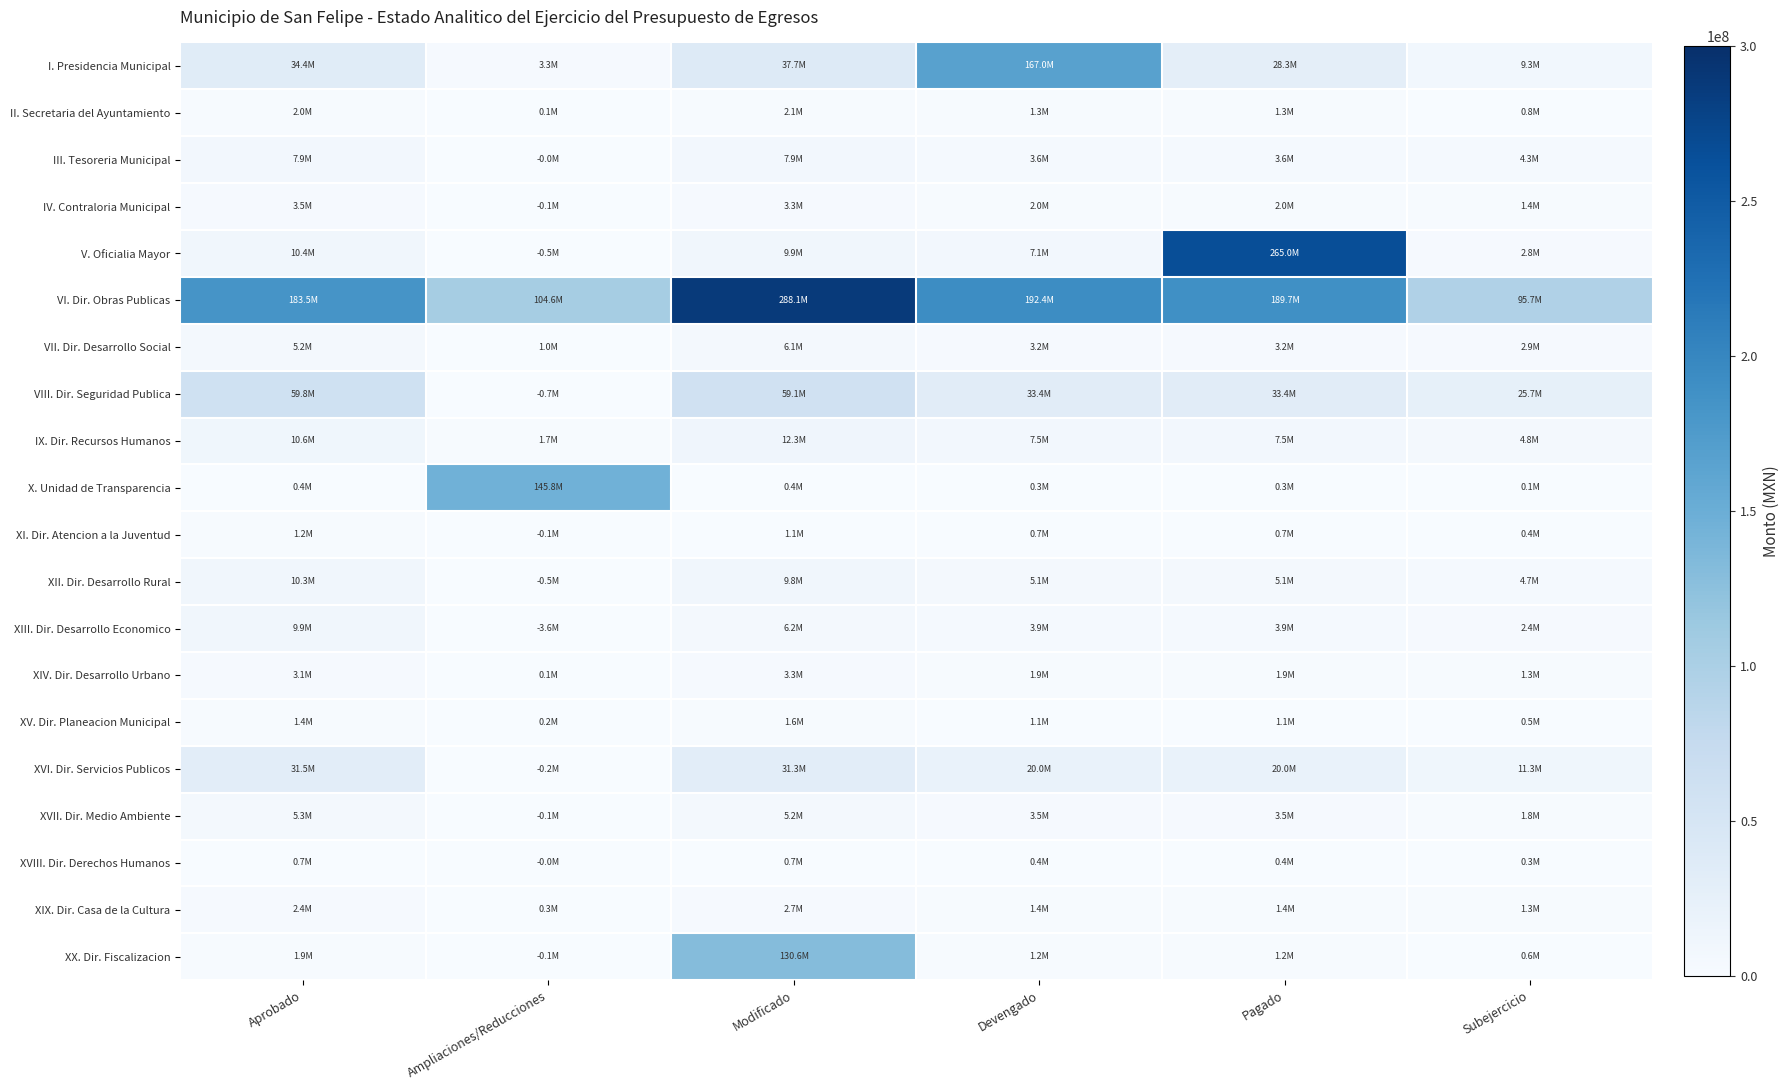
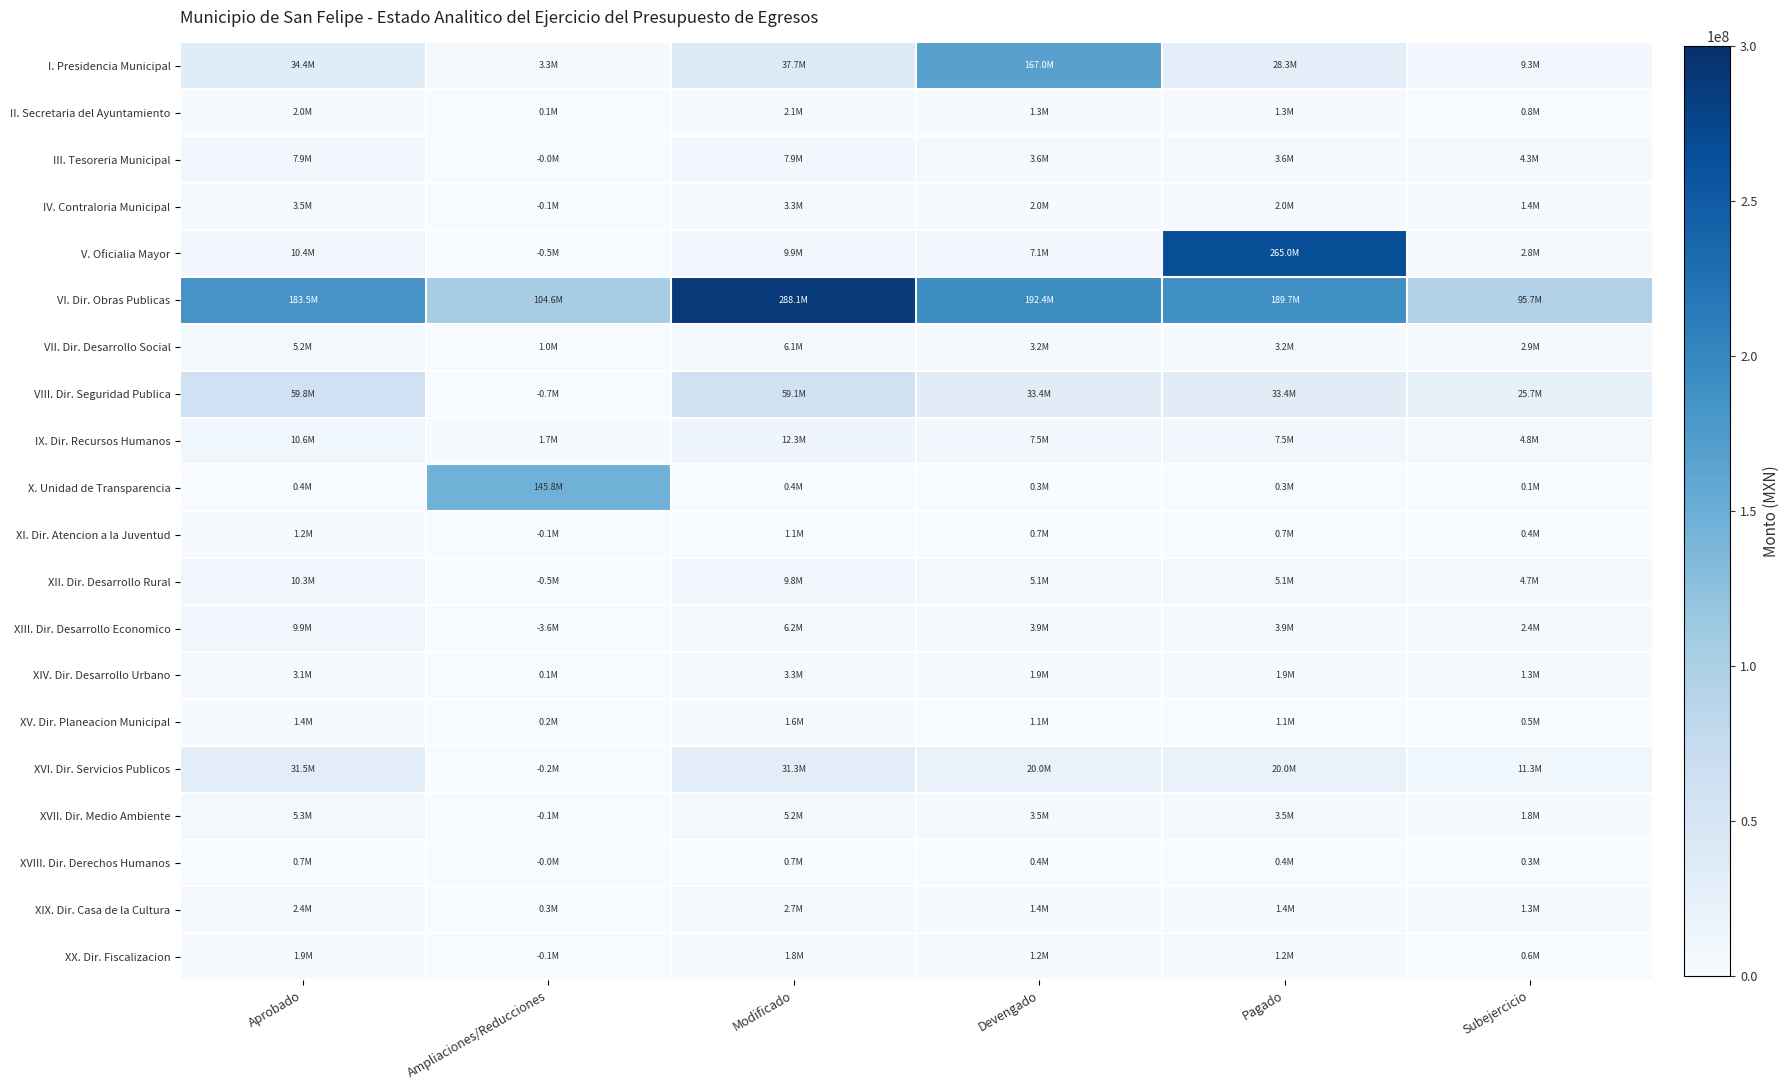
  {
    "I. Presidencia Municipal": {
      "Aprobado": "34.4M",
      "Ampliaciones/Reducciones": "3.3M",
      "Modificado": "37.7M",
      "Devengado": "167.0M",
      "Pagado": "28.3M",
      "Subejercicio": "9.3M"
    },
    "II. Secretaria del Ayuntamiento": {
      "Aprobado": "2.0M",
      "Ampliaciones/Reducciones": "0.1M",
      "Modificado": "2.1M",
      "Devengado": "1.3M",
      "Pagado": "1.3M",
      "Subejercicio": "0.8M"
    },
    "III. Tesoreria Municipal": {
      "Aprobado": "7.9M",
      "Ampliaciones/Reducciones": "-0.0M",
      "Modificado": "7.9M",
      "Devengado": "3.6M",
      "Pagado": "3.6M",
      "Subejercicio": "4.3M"
    },
    "IV. Contraloria Municipal": {
      "Aprobado": "3.5M",
      "Ampliaciones/Reducciones": "-0.1M",
      "Modificado": "3.3M",
      "Devengado": "2.0M",
      "Pagado": "2.0M",
      "Subejercicio": "1.4M"
    },
    "V. Oficialia Mayor": {
      "Aprobado": "10.4M",
      "Ampliaciones/Reducciones": "-0.5M",
      "Modificado": "9.9M",
      "Devengado": "7.1M",
      "Pagado": "265.0M",
      "Subejercicio": "2.8M"
    },
    "VI. Dir. Obras Publicas": {
      "Aprobado": "183.5M",
      "Ampliaciones/Reducciones": "104.6M",
      "Modificado": "288.1M",
      "Devengado": "192.4M",
      "Pagado": "189.7M",
      "Subejercicio": "95.7M"
    },
    "VII. Dir. Desarrollo Social": {
      "Aprobado": "5.2M",
      "Ampliaciones/Reducciones": "1.0M",
      "Modificado": "6.1M",
      "Devengado": "3.2M",
      "Pagado": "3.2M",
      "Subejercicio": "2.9M"
    },
    "VIII. Dir. Seguridad Publica": {
      "Aprobado": "59.8M",
      "Ampliaciones/Reducciones": "-0.7M",
      "Modificado": "59.1M",
      "Devengado": "33.4M",
      "Pagado": "33.4M",
      "Subejercicio": "25.7M"
    },
    "IX. Dir. Recursos Humanos": {
      "Aprobado": "10.6M",
      "Ampliaciones/Reducciones": "1.7M",
      "Modificado": "12.3M",
      "Devengado": "7.5M",
      "Pagado": "7.5M",
      "Subejercicio": "4.8M"
    },
    "X. Unidad de Transparencia": {
      "Aprobado": "0.4M",
      "Ampliaciones/Reducciones": "145.8M",
      "Modificado": "0.4M",
      "Devengado": "0.3M",
      "Pagado": "0.3M",
      "Subejercicio": "0.1M"
    },
    "XI. Dir. Atencion a la Juventud": {
      "Aprobado": "1.2M",
      "Ampliaciones/Reducciones": "-0.1M",
      "Modificado": "1.1M",
      "Devengado": "0.7M",
      "Pagado": "0.7M",
      "Subejercicio": "0.4M"
    },
    "XII. Dir. Desarrollo Rural": {
      "Aprobado": "10.3M",
      "Ampliaciones/Reducciones": "-0.5M",
      "Modificado": "9.8M",
      "Devengado": "5.1M",
      "Pagado": "5.1M",
      "Subejercicio": "4.7M"
    },
    "XIII. Dir. Desarrollo Economico": {
      "Aprobado": "9.9M",
      "Ampliaciones/Reducciones": "-3.6M",
      "Modificado": "6.2M",
      "Devengado": "3.9M",
      "Pagado": "3.9M",
      "Subejercicio": "2.4M"
    },
    "XIV. Dir. Desarrollo Urbano": {
      "Aprobado": "3.1M",
      "Ampliaciones/Reducciones": "0.1M",
      "Modificado": "3.3M",
      "Devengado": "1.9M",
      "Pagado": "1.9M",
      "Subejercicio": "1.3M"
    },
    "XV. Dir. Planeacion Municipal": {
      "Aprobado": "1.4M",
      "Ampliaciones/Reducciones": "0.2M",
      "Modificado": "1.6M",
      "Devengado": "1.1M",
      "Pagado": "1.1M",
      "Subejercicio": "0.5M"
    },
    "XVI. Dir. Servicios Publicos": {
      "Aprobado": "31.5M",
      "Ampliaciones/Reducciones": "-0.2M",
      "Modificado": "31.3M",
      "Devengado": "20.0M",
      "Pagado": "20.0M",
      "Subejercicio": "11.3M"
    },
    "XVII. Dir. Medio Ambiente": {
      "Aprobado": "5.3M",
      "Ampliaciones/Reducciones": "-0.1M",
      "Modificado": "5.2M",
      "Devengado": "3.5M",
      "Pagado": "3.5M",
      "Subejercicio": "1.8M"
    },
    "XVIII. Dir. Derechos Humanos": {
      "Aprobado": "0.7M",
      "Ampliaciones/Reducciones": "-0.0M",
      "Modificado": "0.7M",
      "Devengado": "0.4M",
      "Pagado": "0.4M",
      "Subejercicio": "0.3M"
    },
    "XIX. Dir. Casa de la Cultura": {
      "Aprobado": "2.4M",
      "Ampliaciones/Reducciones": "0.3M",
      "Modificado": "2.7M",
      "Devengado": "1.4M",
      "Pagado": "1.4M",
      "Subejercicio": "1.3M"
    },
    "XX. Dir. Fiscalizacion": {
      "Aprobado": "1.9M",
      "Ampliaciones/Reducciones": "-0.1M",
-     "Modificado": "130.6M",
+     "Modificado": "1.8M",
      "Devengado": "1.2M",
      "Pagado": "1.2M",
      "Subejercicio": "0.6M"
    }
  }
